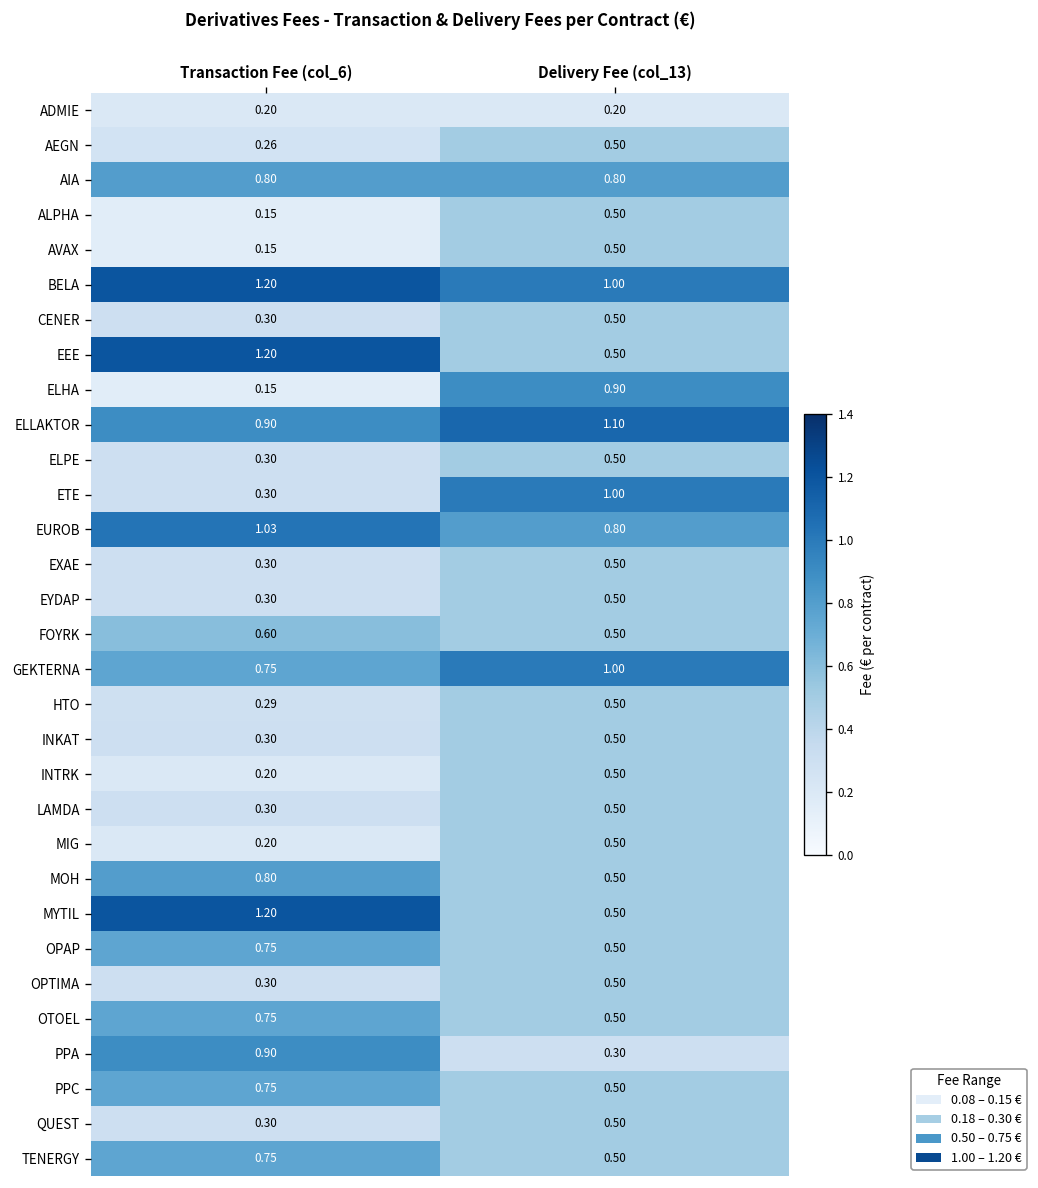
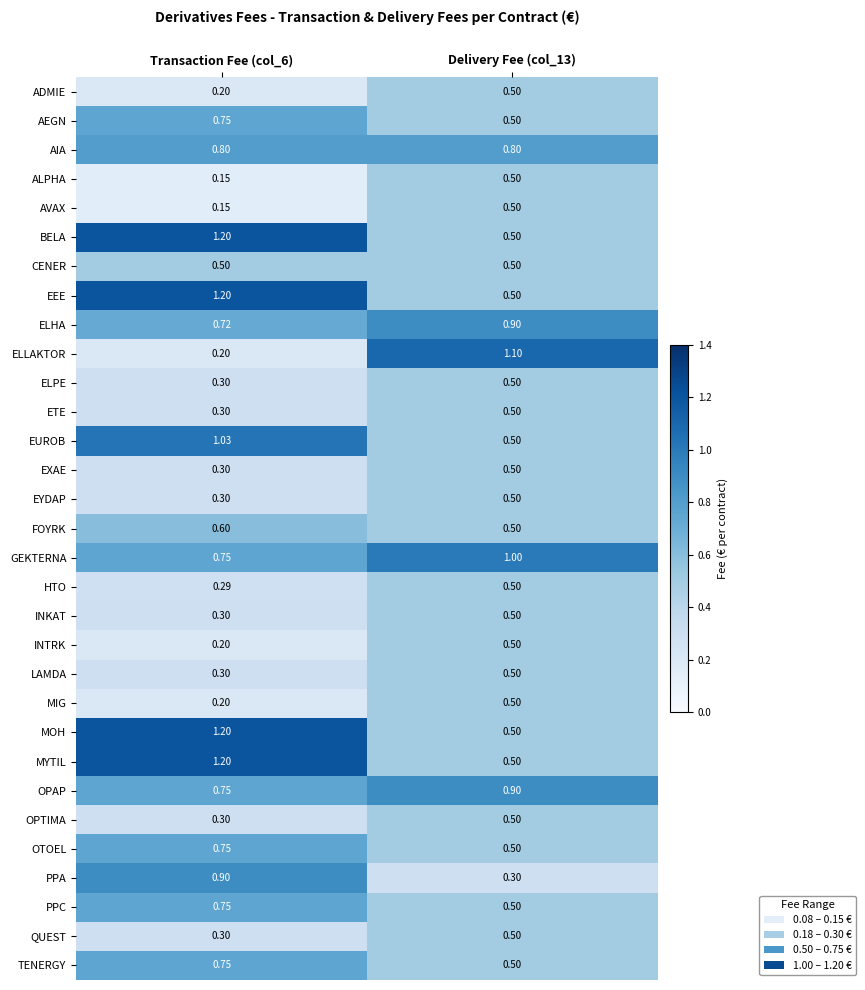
  {
    "ADMIE": {
      "Transaction Fee (col_6)": 0.20,
-     "Delivery Fee (col_13)": 0.20
+     "Delivery Fee (col_13)": 0.50
    },
    "AEGN": {
-     "Transaction Fee (col_6)": 0.26,
+     "Transaction Fee (col_6)": 0.75,
      "Delivery Fee (col_13)": 0.50
    },
    "AIA": {
      "Transaction Fee (col_6)": 0.80,
      "Delivery Fee (col_13)": 0.80
    },
    "ALPHA": {
      "Transaction Fee (col_6)": 0.15,
      "Delivery Fee (col_13)": 0.50
    },
    "AVAX": {
      "Transaction Fee (col_6)": 0.15,
      "Delivery Fee (col_13)": 0.50
    },
    "BELA": {
      "Transaction Fee (col_6)": 1.20,
-     "Delivery Fee (col_13)": 1.00
+     "Delivery Fee (col_13)": 0.50
    },
    "CENER": {
-     "Transaction Fee (col_6)": 0.30,
+     "Transaction Fee (col_6)": 0.50,
      "Delivery Fee (col_13)": 0.50
    },
    "EEE": {
      "Transaction Fee (col_6)": 1.20,
      "Delivery Fee (col_13)": 0.50
    },
    "ELHA": {
-     "Transaction Fee (col_6)": 0.15,
+     "Transaction Fee (col_6)": 0.72,
      "Delivery Fee (col_13)": 0.90
    },
    "ELLAKTOR": {
-     "Transaction Fee (col_6)": 0.90,
+     "Transaction Fee (col_6)": 0.20,
      "Delivery Fee (col_13)": 1.10
    },
    "ELPE": {
      "Transaction Fee (col_6)": 0.30,
      "Delivery Fee (col_13)": 0.50
    },
    "ETE": {
      "Transaction Fee (col_6)": 0.30,
-     "Delivery Fee (col_13)": 1.00
+     "Delivery Fee (col_13)": 0.50
    },
    "EUROB": {
      "Transaction Fee (col_6)": 1.03,
-     "Delivery Fee (col_13)": 0.80
+     "Delivery Fee (col_13)": 0.50
    },
    "EXAE": {
      "Transaction Fee (col_6)": 0.30,
      "Delivery Fee (col_13)": 0.50
    },
    "EYDAP": {
      "Transaction Fee (col_6)": 0.30,
      "Delivery Fee (col_13)": 0.50
    },
    "FOYRK": {
      "Transaction Fee (col_6)": 0.60,
      "Delivery Fee (col_13)": 0.50
    },
    "GEKTERNA": {
      "Transaction Fee (col_6)": 0.75,
      "Delivery Fee (col_13)": 1.00
    },
    "HTO": {
      "Transaction Fee (col_6)": 0.29,
      "Delivery Fee (col_13)": 0.50
    },
    "INKAT": {
      "Transaction Fee (col_6)": 0.30,
      "Delivery Fee (col_13)": 0.50
    },
    "INTRK": {
      "Transaction Fee (col_6)": 0.20,
      "Delivery Fee (col_13)": 0.50
    },
    "LAMDA": {
      "Transaction Fee (col_6)": 0.30,
      "Delivery Fee (col_13)": 0.50
    },
    "MIG": {
      "Transaction Fee (col_6)": 0.20,
      "Delivery Fee (col_13)": 0.50
    },
    "MOH": {
-     "Transaction Fee (col_6)": 0.80,
+     "Transaction Fee (col_6)": 1.20,
      "Delivery Fee (col_13)": 0.50
    },
    "MYTIL": {
      "Transaction Fee (col_6)": 1.20,
      "Delivery Fee (col_13)": 0.50
    },
    "OPAP": {
      "Transaction Fee (col_6)": 0.75,
-     "Delivery Fee (col_13)": 0.50
+     "Delivery Fee (col_13)": 0.90
    },
    "OPTIMA": {
      "Transaction Fee (col_6)": 0.30,
      "Delivery Fee (col_13)": 0.50
    },
    "OTOEL": {
      "Transaction Fee (col_6)": 0.75,
      "Delivery Fee (col_13)": 0.50
    },
    "PPA": {
      "Transaction Fee (col_6)": 0.90,
      "Delivery Fee (col_13)": 0.30
    },
    "PPC": {
      "Transaction Fee (col_6)": 0.75,
      "Delivery Fee (col_13)": 0.50
    },
    "QUEST": {
      "Transaction Fee (col_6)": 0.30,
      "Delivery Fee (col_13)": 0.50
    },
    "TENERGY": {
      "Transaction Fee (col_6)": 0.75,
      "Delivery Fee (col_13)": 0.50
    }
  }
